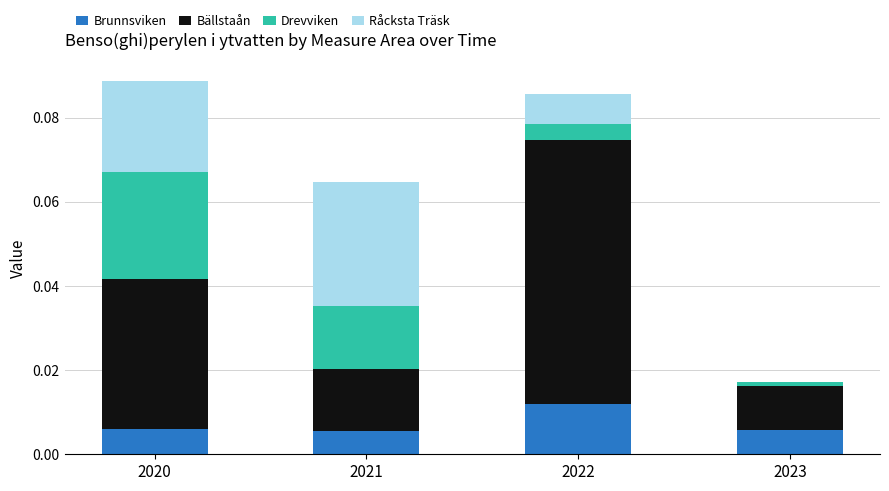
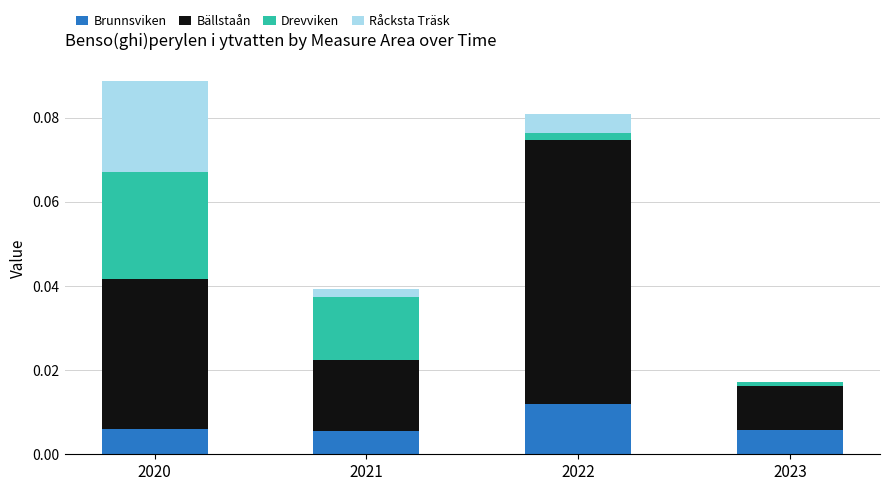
  {
    "Brunnsviken": {
      "2020": 0.006,
      "2021": 0.006,
      "2022": 0.012,
      "2023": 0.006
    },
    "Bällstaån": {
      "2020": 0.036,
-     "2021": 0.015,
+     "2021": 0.017,
      "2022": 0.063,
      "2023": 0.011
    },
    "Drevviken": {
      "2020": 0.026,
      "2021": 0.015,
-     "2022": 0.004,
+     "2022": 0.002,
      "2023": 0.001
    },
    "Råcksta Träsk": {
      "2020": 0.021,
-     "2021": 0.029,
-     "2022": 0.007,
+     "2021": 0.002,
+     "2022": 0.005,
      "2023": 0.000
    }
  }
